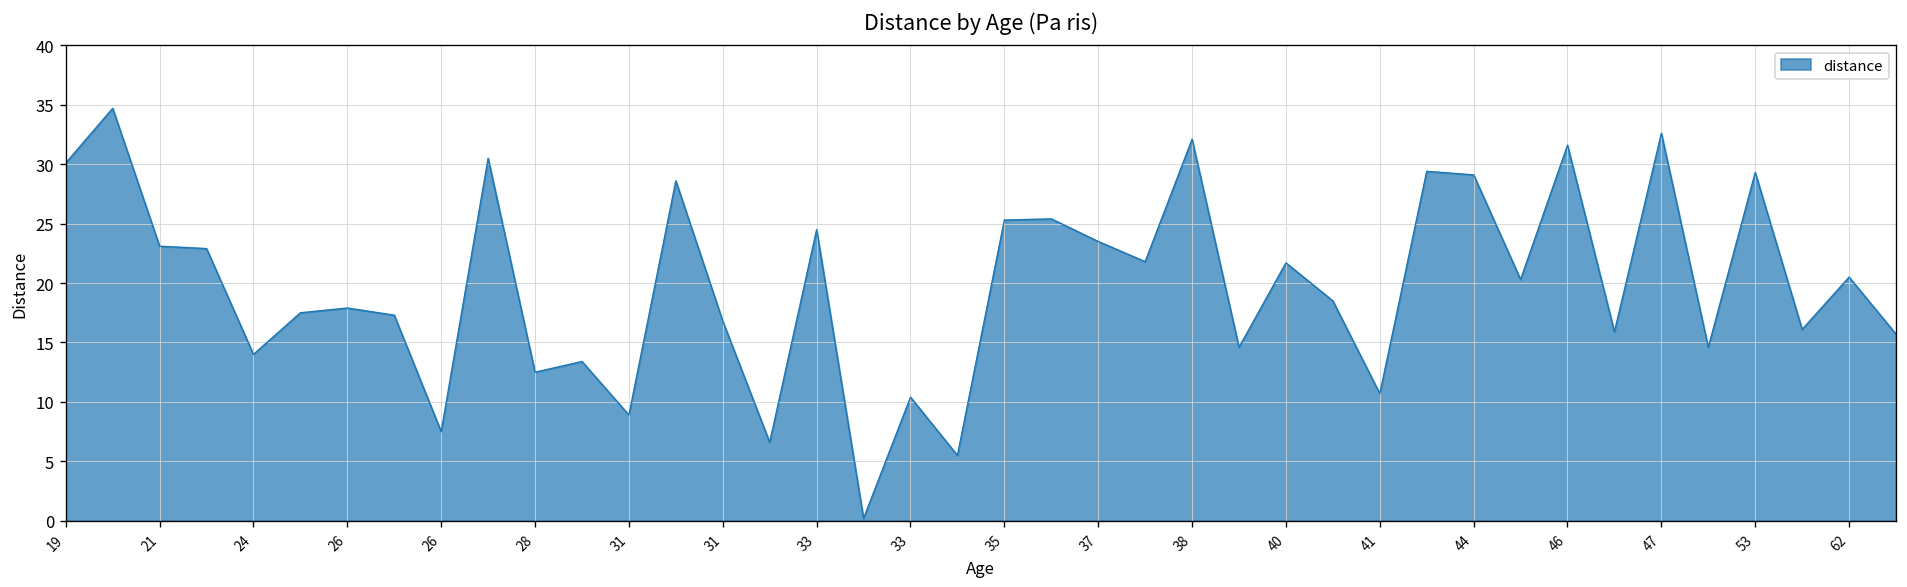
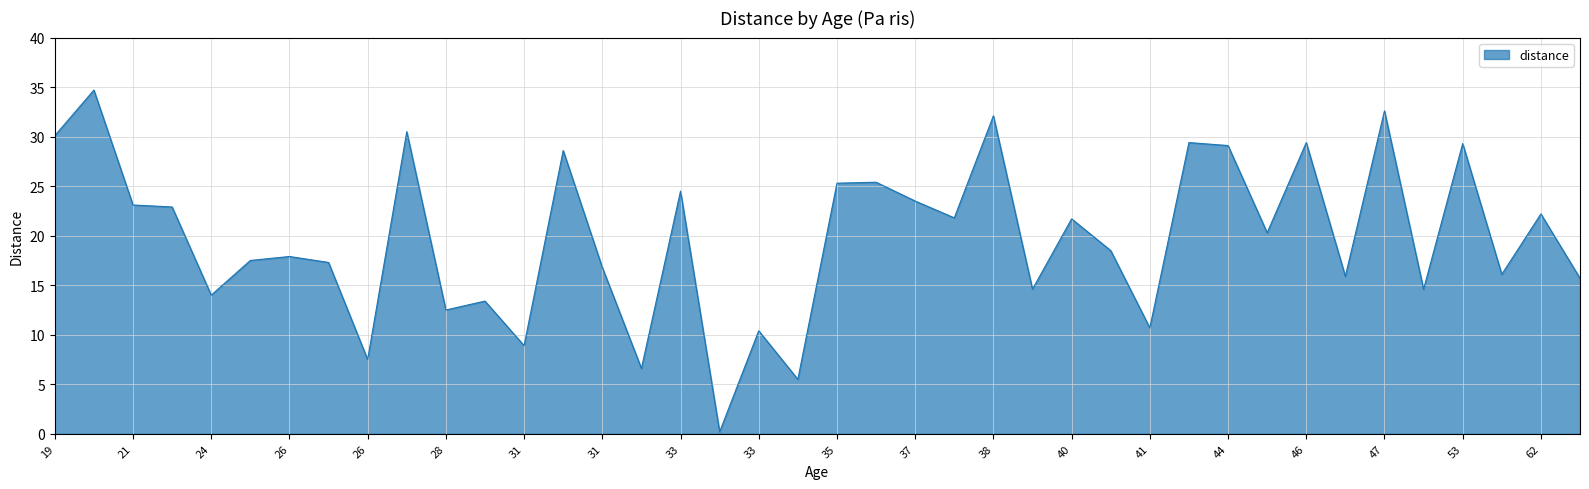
  {
    "24": 14,
    "28": 13,
    "38": 32,
    "40": 22,
    "41": 11,
    "44": 29,
-   "46": 32,
+   "46": 29,
    "47": 33,
    "53": 29,
-   "62": 21
+   "62": 22
  }
